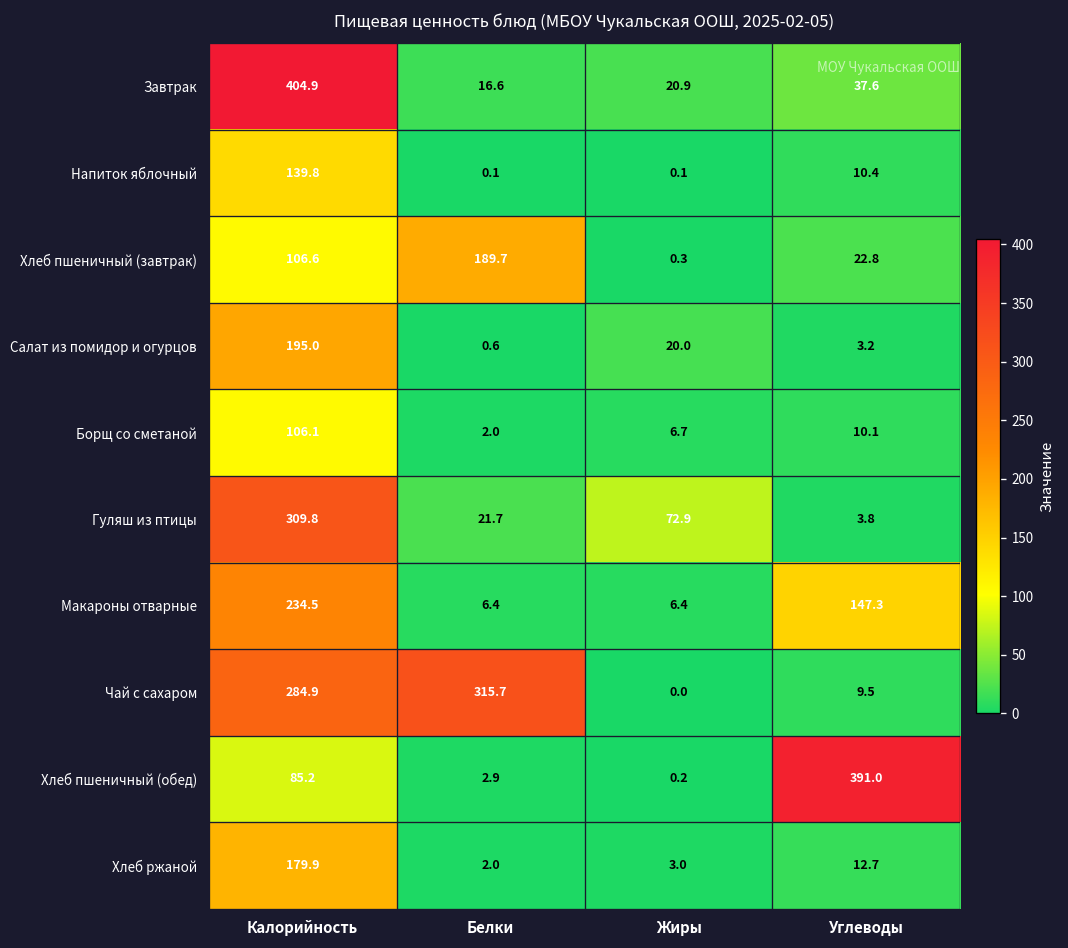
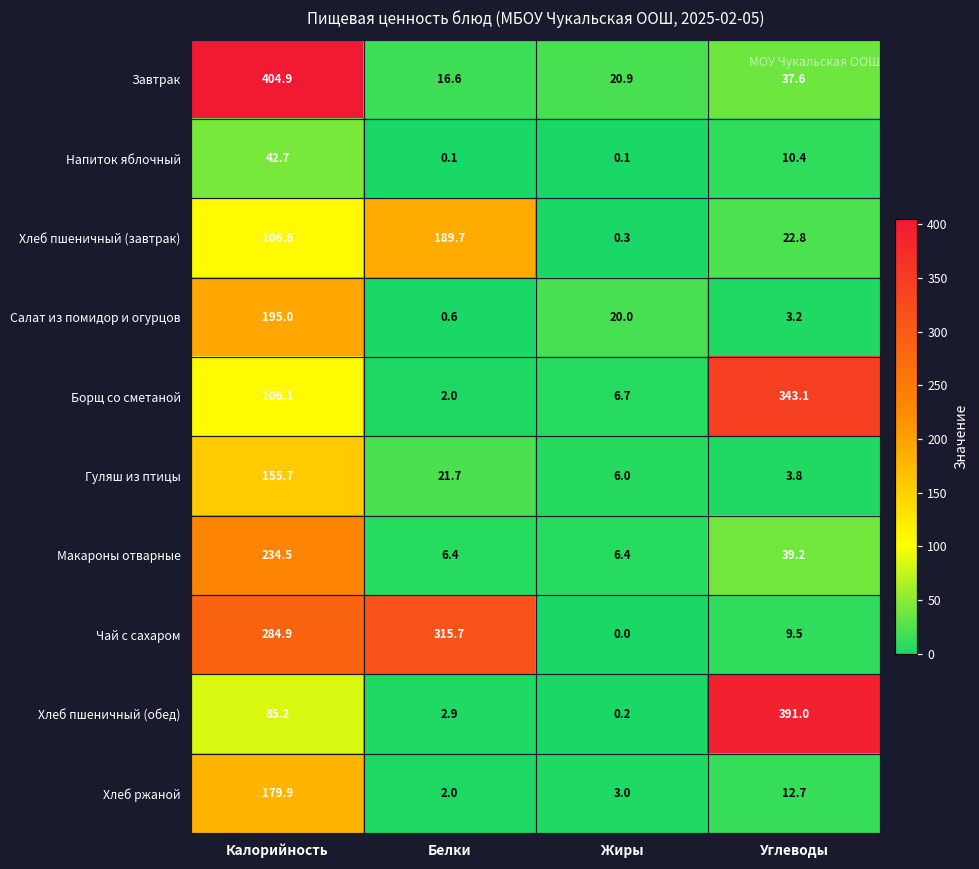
  {
    "Завтрак": {
      "Калорийность": 404.9,
      "Белки": 16.6,
      "Жиры": 20.9
    },
    "Напиток яблочный": {
-     "Калорийность": 139.8,
+     "Калорийность": 42.7,
      "Белки": 0.1,
      "Жиры": 0.1,
      "Углеводы": 10.4
    },
    "Хлеб пшеничный (завтрак)": {
      "Калорийность": 106.6,
      "Белки": 189.7,
      "Жиры": 0.3,
      "Углеводы": 22.8
    },
    "Салат из помидор и огурцов": {
      "Калорийность": 195.0,
      "Белки": 0.6,
      "Жиры": 20.0,
      "Углеводы": 3.2
    },
    "Борщ со сметаной": {
      "Калорийность": 106.1,
      "Белки": 2.0,
      "Жиры": 6.7,
-     "Углеводы": 10.1
+     "Углеводы": 343.1
    },
    "Гуляш из птицы": {
-     "Калорийность": 309.8,
+     "Калорийность": 155.7,
      "Белки": 21.7,
-     "Жиры": 72.9,
+     "Жиры": 6.0,
      "Углеводы": 3.8
    },
    "Макароны отварные": {
      "Калорийность": 234.5,
      "Белки": 6.4,
      "Жиры": 6.4,
-     "Углеводы": 147.3
+     "Углеводы": 39.2
    },
    "Чай с сахаром": {
      "Калорийность": 284.9,
      "Белки": 315.7,
      "Жиры": 0.0,
      "Углеводы": 9.5
    },
    "Хлеб пшеничный (обед)": {
      "Калорийность": 85.2,
      "Белки": 2.9,
      "Жиры": 0.2,
      "Углеводы": 391.0
    },
    "Хлеб ржаной": {
      "Калорийность": 179.9,
      "Белки": 2.0,
      "Жиры": 3.0,
      "Углеводы": 12.7
    }
  }
